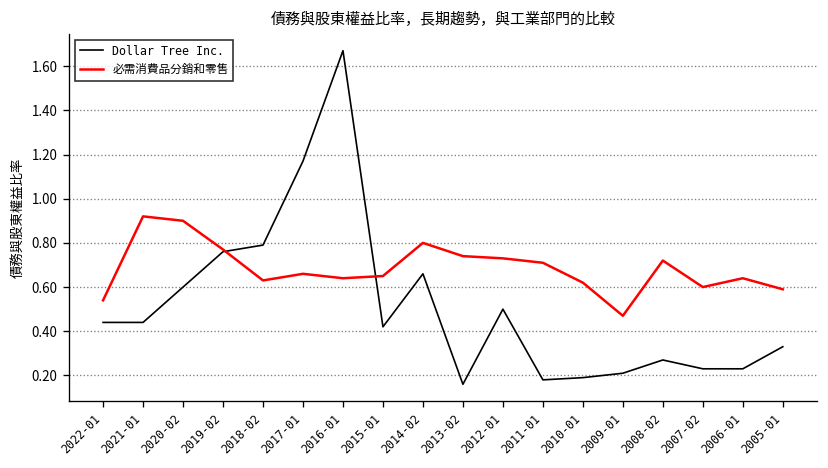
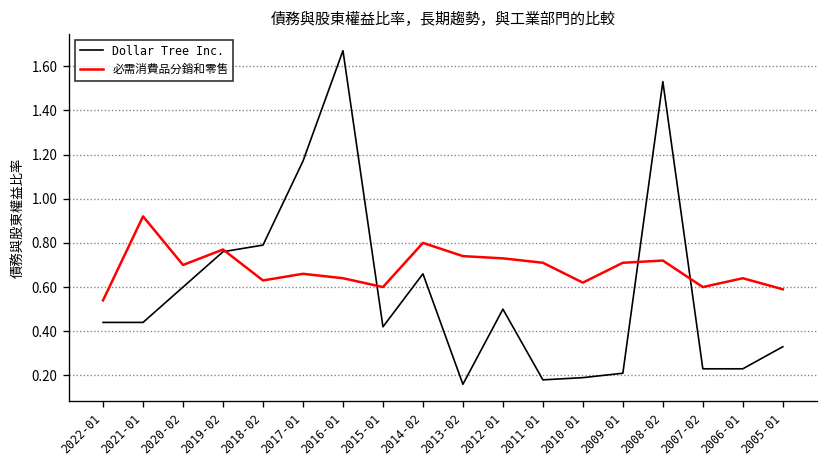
  {
    "Dollar Tree Inc.": {
      "2022-01": 0.44,
      "2021-01": 0.44,
      "2020-02": 0.60,
      "2018-02": 0.79,
      "2017-01": 1.17,
      "2016-01": 1.67,
      "2015-01": 0.42,
      "2014-02": 0.66,
      "2013-02": 0.16,
      "2012-01": 0.50,
      "2011-01": 0.18,
      "2010-01": 0.19,
      "2009-01": 0.21,
-     "2008-02": 0.27,
+     "2008-02": 1.53,
      "2007-02": 0.23,
      "2006-01": 0.23,
      "2005-01": 0.33
    },
    "必需消費品分銷和零售": {
      "2022-01": 0.54,
      "2021-01": 0.92,
-     "2020-02": 0.9,
+     "2020-02": 0.7,
      "2018-02": 0.63,
      "2017-01": 0.66,
      "2016-01": 0.64,
-     "2015-01": 0.65,
+     "2015-01": 0.60,
      "2014-02": 0.80,
      "2013-02": 0.74,
      "2012-01": 0.73,
      "2011-01": 0.71,
      "2010-01": 0.62,
-     "2009-01": 0.47,
+     "2009-01": 0.71,
      "2008-02": 0.72,
      "2007-02": 0.60,
      "2006-01": 0.64,
      "2005-01": 0.59
    }
  }
